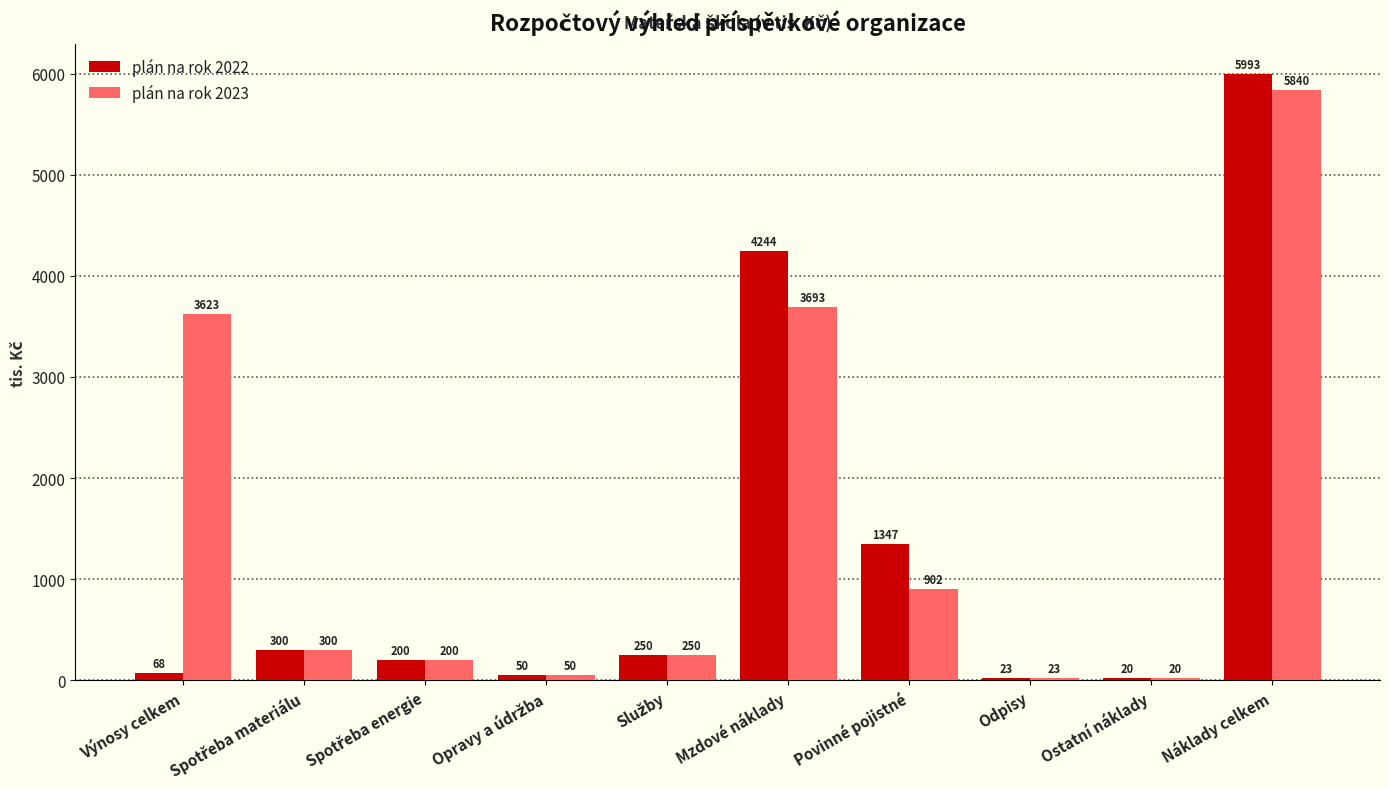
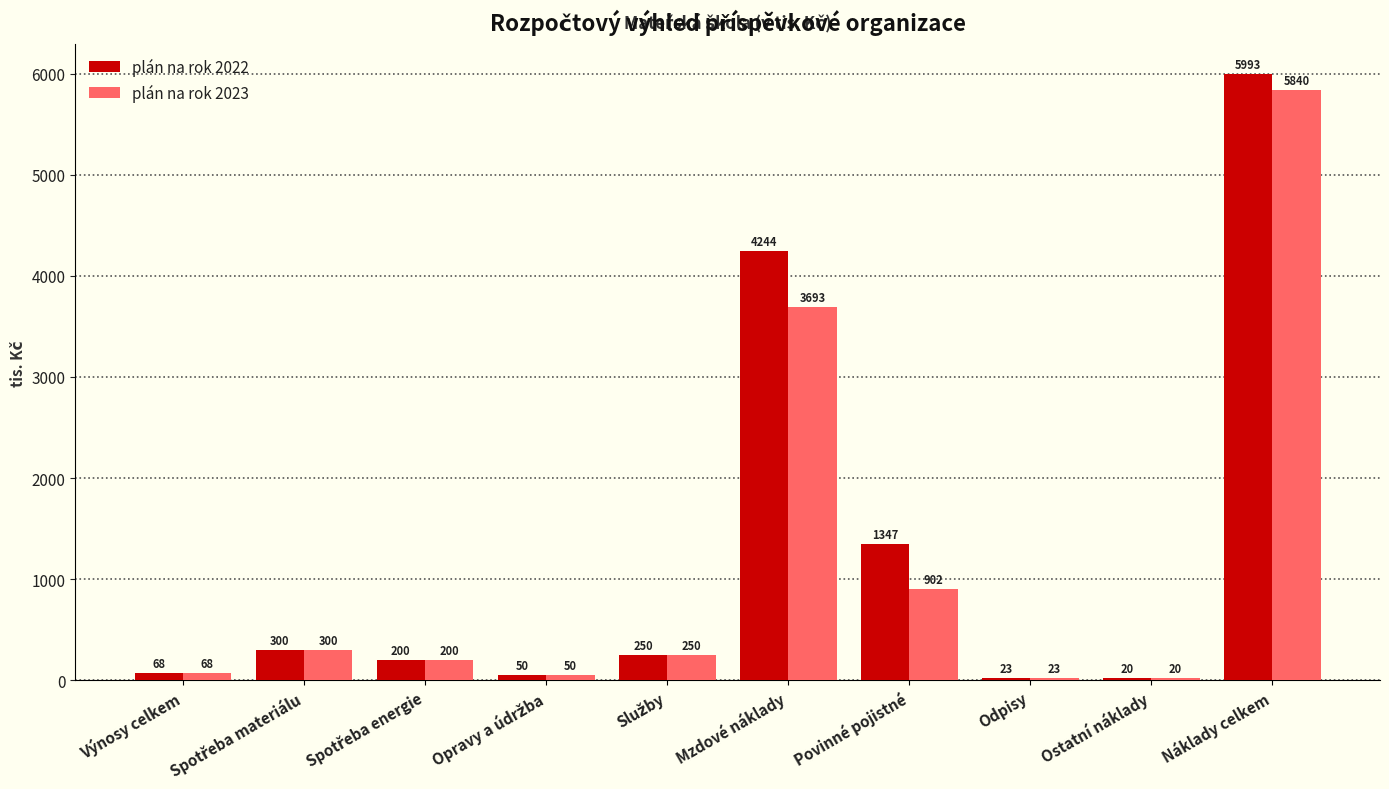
  {
    "plán na rok 2022": {
      "Výnosy celkem": 68,
      "Spotřeba materiálu": 300,
      "Spotřeba energie": 200,
      "Opravy a údržba": 50,
      "Služby": 250,
      "Mzdové náklady": 4244,
      "Povinné pojistné": 1347,
      "Odpisy": 23,
      "Ostatní náklady": 20,
      "Náklady celkem": 5993
    },
    "plán na rok 2023": {
-     "Výnosy celkem": 3623,
+     "Výnosy celkem": 68,
      "Spotřeba materiálu": 300,
      "Spotřeba energie": 200,
      "Opravy a údržba": 50,
      "Služby": 250,
      "Mzdové náklady": 3693,
      "Povinné pojistné": 902,
      "Odpisy": 23,
      "Ostatní náklady": 20,
      "Náklady celkem": 5840
    }
  }
